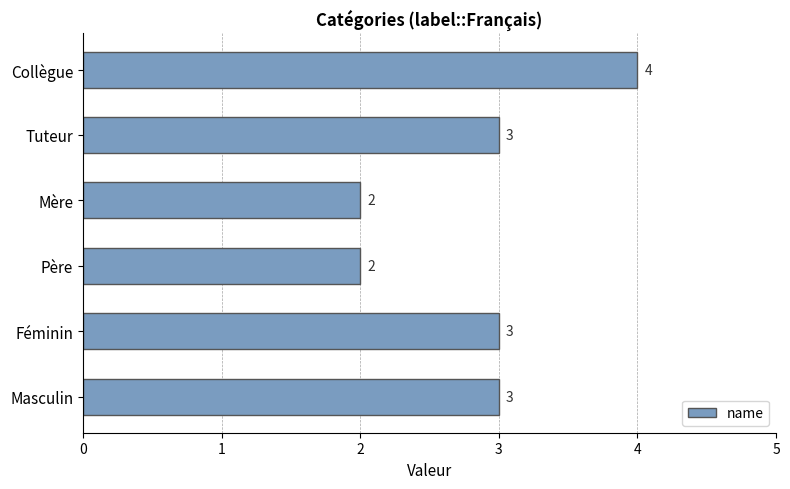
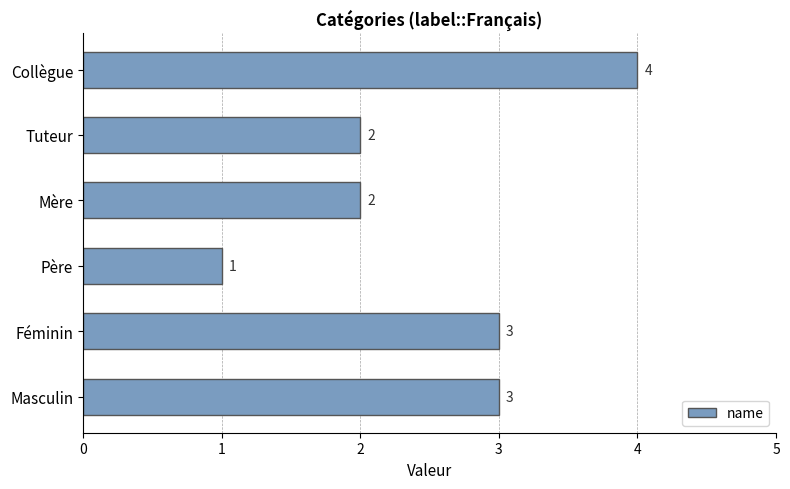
  {
    "Collègue": 4,
-   "Tuteur": 3,
+   "Tuteur": 2,
    "Mère": 2,
-   "Père": 2,
+   "Père": 1,
    "Féminin": 3,
    "Masculin": 3
  }
